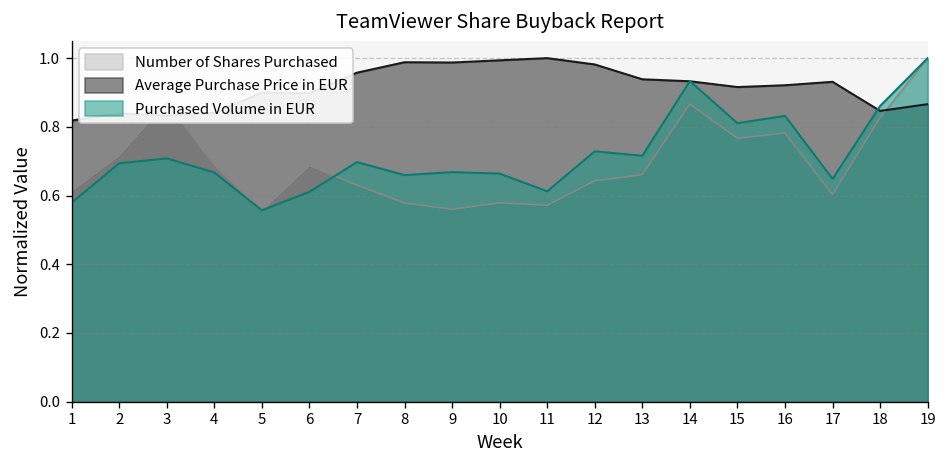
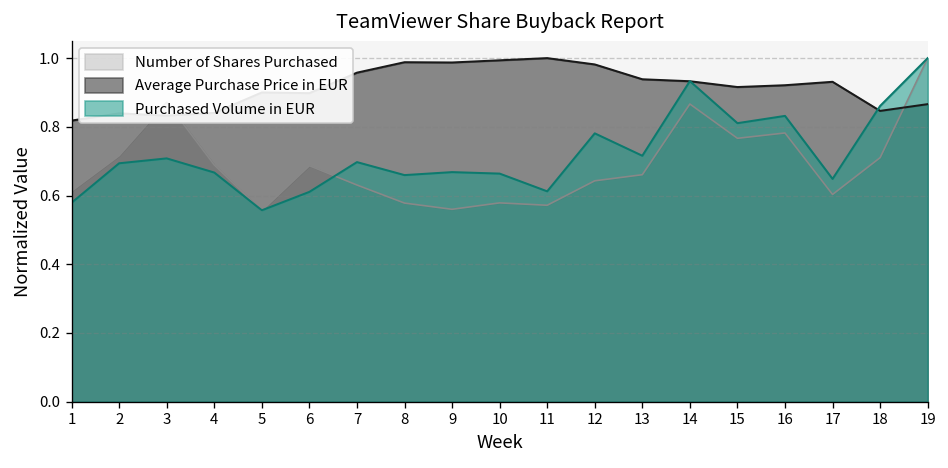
  {
    "Number of Shares Purchased": {
      "1": 0.61,
      "2": 0.72,
      "4": 0.69,
      "6": 0.69,
      "7": 0.63,
      "8": 0.58,
      "9": 0.56,
      "10": 0.58,
      "11": 0.57,
      "12": 0.64,
      "13": 0.66,
      "14": 0.87,
      "15": 0.77,
      "16": 0.78,
      "17": 0.60,
-     "18": 0.83
+     "18": 0.71
    },
    "Average Purchase Price in EUR": {
      "1": 0.82,
      "7": 0.96,
      "8": 0.99,
      "9": 0.99,
      "10": 0.99,
      "11": 1.00,
      "12": 0.98,
      "13": 0.94,
      "15": 0.92,
      "16": 0.92,
      "17": 0.93,
      "18": 0.85,
      "19": 0.87
    },
    "Purchased Volume in EUR": {
      "1": 0.58,
      "2": 0.69,
      "3": 0.71,
      "4": 0.67,
      "6": 0.61,
      "7": 0.70,
      "8": 0.66,
      "9": 0.67,
      "10": 0.66,
      "11": 0.61,
-     "12": 0.73,
+     "12": 0.78,
      "13": 0.72,
      "15": 0.81,
      "16": 0.83,
      "17": 0.65,
      "18": 0.86
    }
  }
